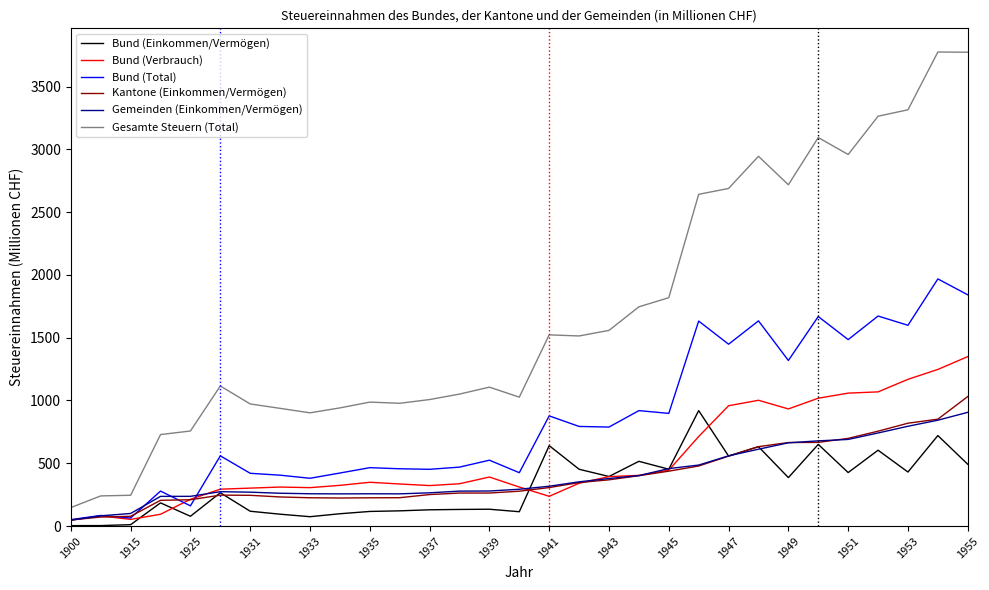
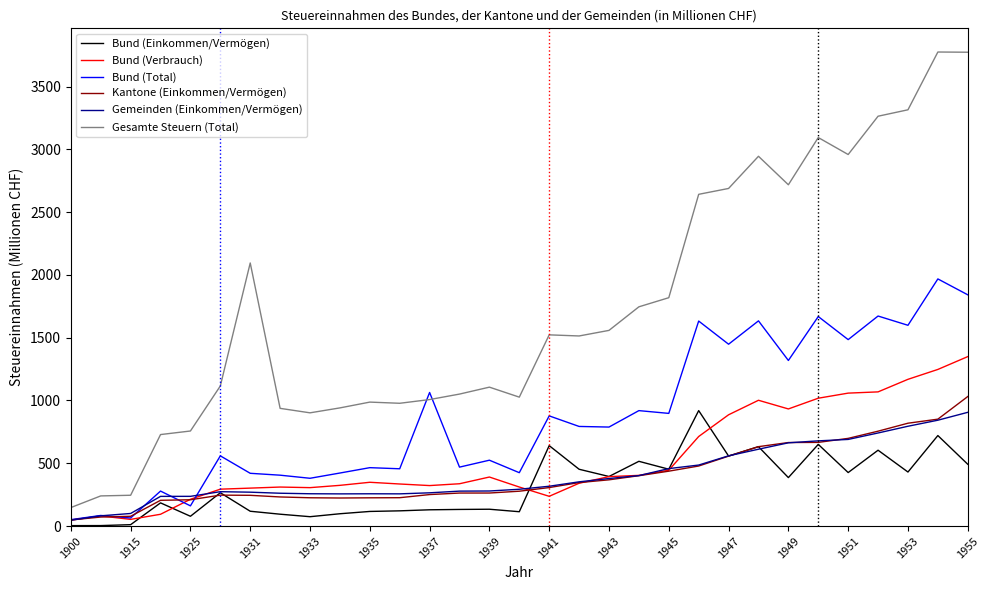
  {
    "Bund (Einkommen/Vermögen)": {
      "1900": 0,
      "1915": 10,
      "1925": 80,
      "1931": 120,
      "1933": 70,
      "1935": 120,
      "1937": 130,
      "1939": 130,
      "1941": 640,
      "1949": 390,
      "1951": 430,
      "1953": 430,
      "1955": 490
    },
    "Bund (Verbrauch)": {
      "1931": 300,
      "1933": 310,
      "1935": 350,
      "1937": 320,
      "1939": 390,
      "1941": 240,
-     "1947": 960,
+     "1947": 890,
      "1949": 930,
      "1951": 1060,
      "1953": 1170,
      "1955": 1350
    },
    "Bund (Total)": {
      "1925": 160,
      "1931": 420,
      "1933": 380,
      "1935": 470,
-     "1937": 450,
+     "1937": 1060,
      "1939": 520,
      "1941": 880,
      "1943": 790,
      "1945": 900,
      "1947": 1450,
      "1949": 1320,
      "1951": 1480,
      "1953": 1600,
      "1955": 1840
    },
    "Kantone (Einkommen/Vermögen)": {
      "1931": 240,
      "1933": 230,
      "1935": 220,
      "1953": 820,
      "1955": 1030
    },
    "Gemeinden (Einkommen/Vermögen)": {
      "1915": 100,
      "1925": 240,
      "1931": 270,
      "1933": 260,
      "1935": 260,
      "1953": 790,
      "1955": 910
    },
    "Gesamte Steuern (Total)": {
      "1900": 150,
      "1915": 250,
      "1925": 760,
-     "1931": 970,
+     "1931": 2100,
      "1933": 900,
      "1935": 990,
      "1937": 1010,
      "1939": 1110,
      "1941": 1520,
      "1943": 1560,
      "1945": 1820,
      "1947": 2690,
      "1949": 2720,
      "1951": 2960,
      "1953": 3310,
      "1955": 3770
    }
  }
